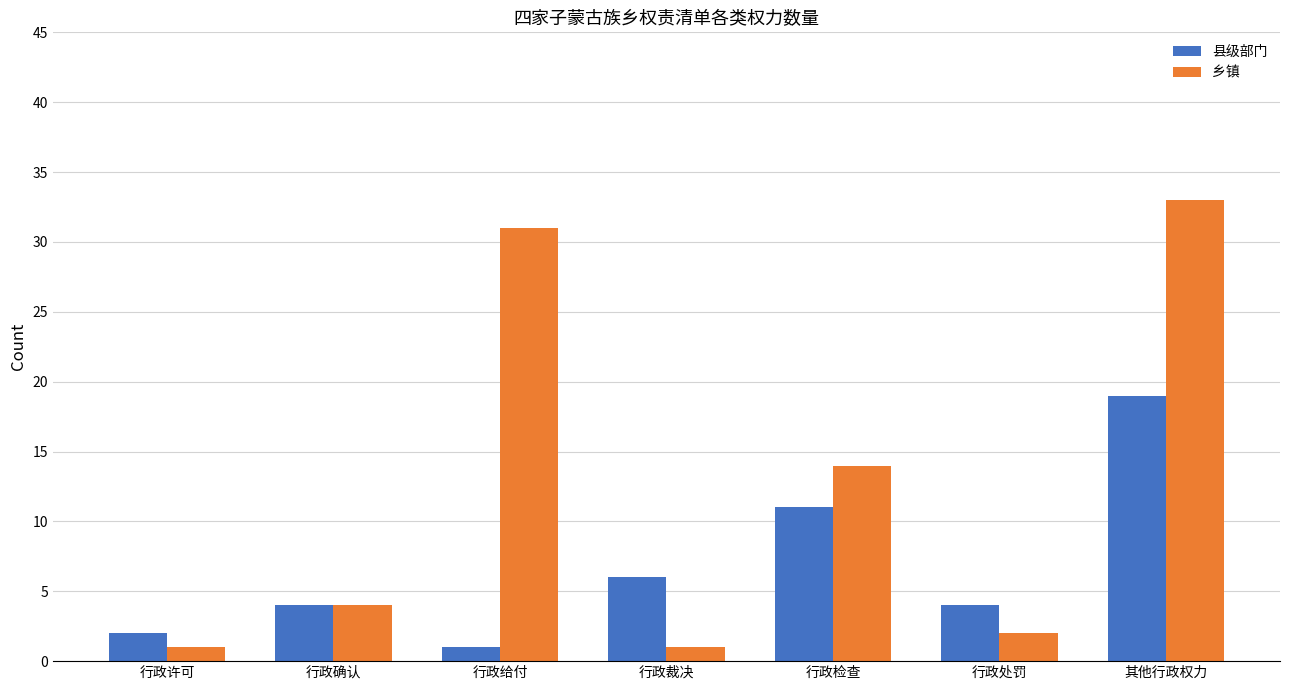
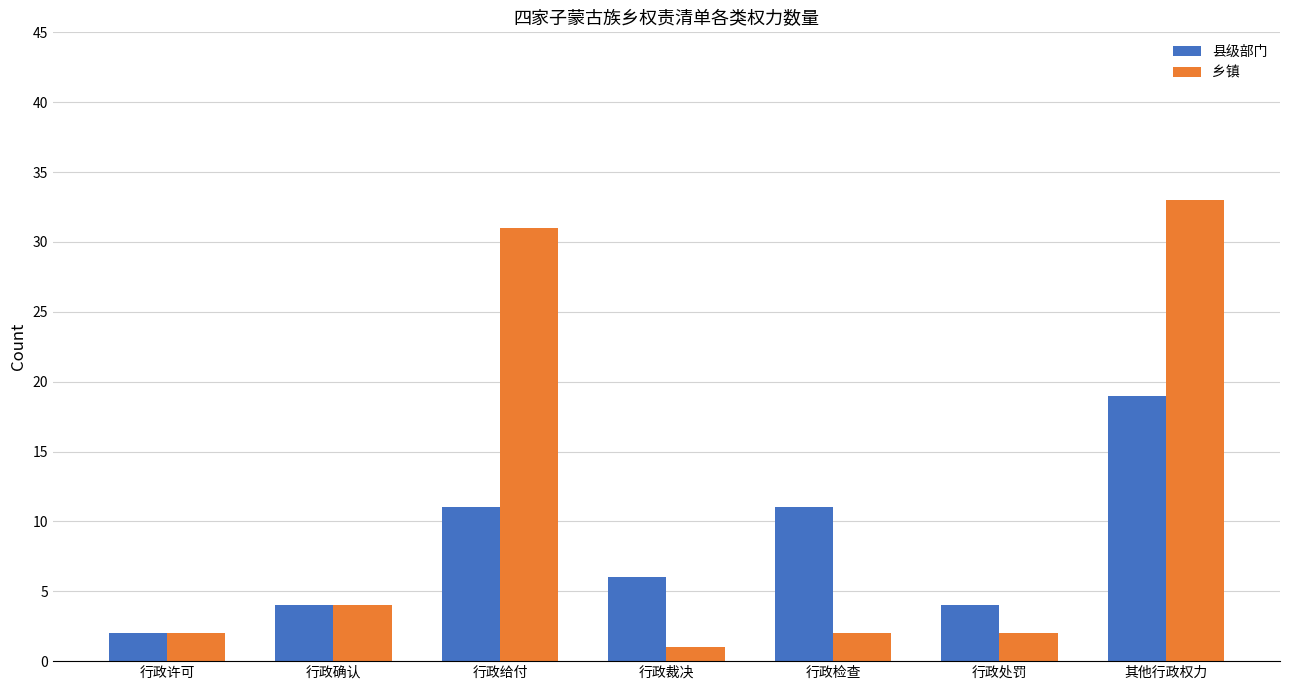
  {
    "县级部门": {
      "行政许可": 2,
      "行政确认": 4,
-     "行政给付": 1,
+     "行政给付": 11,
      "行政裁决": 6,
      "行政检查": 11,
      "行政处罚": 4,
      "其他行政权力": 19
    },
    "乡镇": {
-     "行政许可": 1,
+     "行政许可": 2,
      "行政确认": 4,
      "行政给付": 31,
      "行政裁决": 1,
-     "行政检查": 14,
+     "行政检查": 2,
      "行政处罚": 2,
      "其他行政权力": 33
    }
  }
